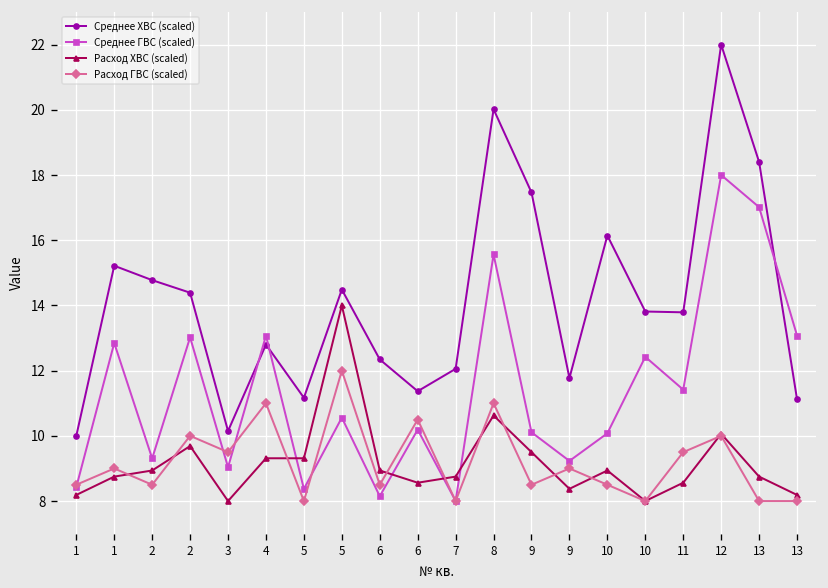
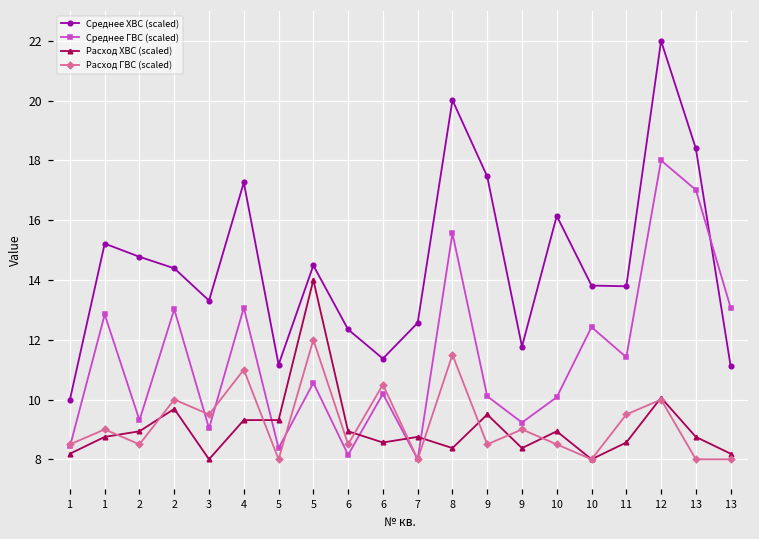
  {
    "Среднее ХВС (scaled)": {
-     "3": 10.1,
-     "4": 12.8,
-     "7": 12.1,
+     "3": 13.3,
+     "4": 17.3,
+     "7": 12.6,
      "8": 20.0,
      "11": 13.8,
      "12": 22.0
    },
    "Среднее ГВС (scaled)": {
      "3": 9.0,
      "4": 13.1,
      "8": 15.6,
      "11": 11.4,
      "12": 18.0
    },
    "Расход ХВС (scaled)": {
      "3": 8.0,
      "4": 9.3,
      "7": 8.8,
-     "8": 10.6,
+     "8": 8.4,
      "11": 8.6
    },
    "Расход ГВС (scaled)": {
      "3": 9.5,
      "4": 11.0,
-     "8": 11.0,
+     "8": 11.5,
      "11": 9.5
    }
  }
